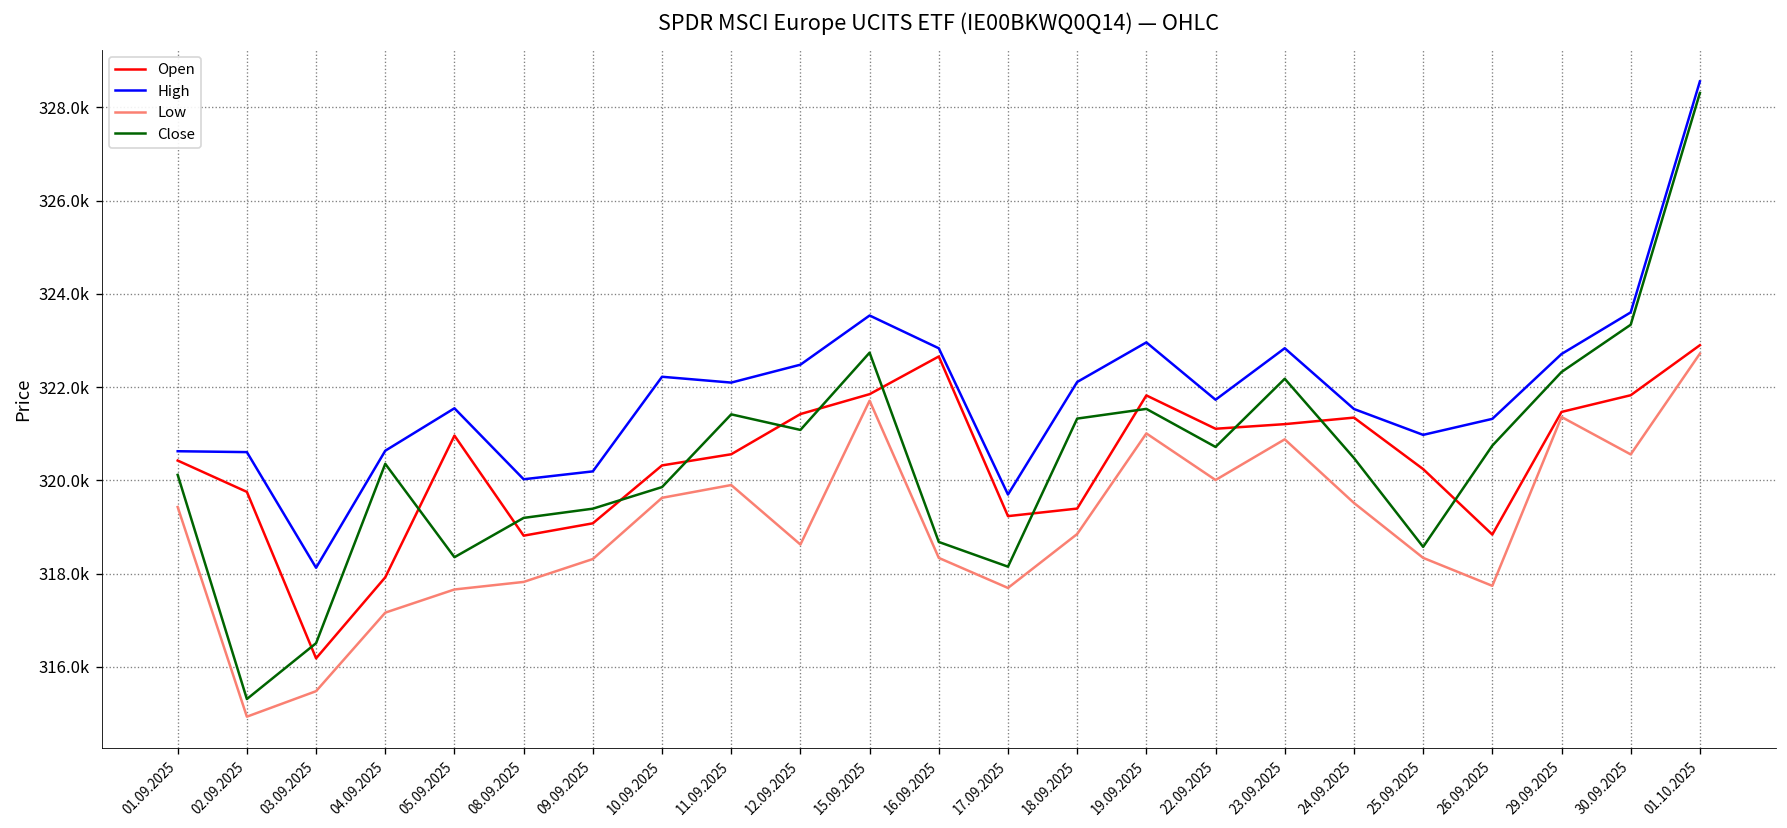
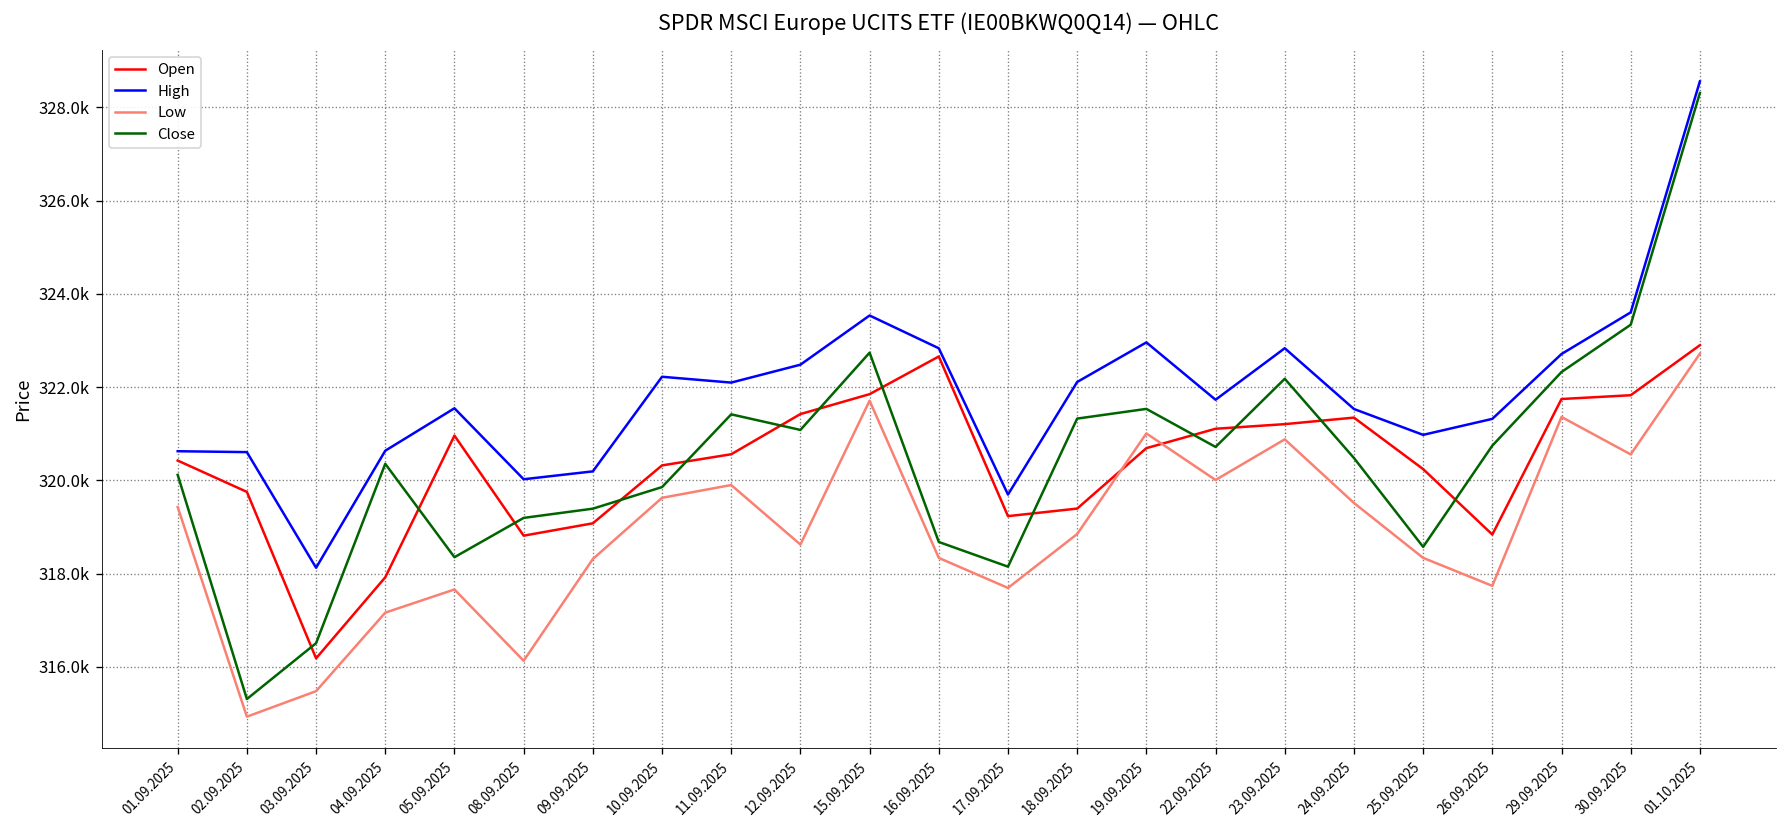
  {
    "Open": {
      "01.09.2025": 320400,
      "02.09.2025": 319800,
      "03.09.2025": 316200,
      "04.09.2025": 317900,
      "05.09.2025": 321000,
      "08.09.2025": 318800,
      "09.09.2025": 319100,
      "10.09.2025": 320300,
      "11.09.2025": 320600,
      "12.09.2025": 321400,
      "15.09.2025": 321900,
      "16.09.2025": 322700,
      "17.09.2025": 319200,
      "18.09.2025": 319400,
-     "19.09.2025": 321800,
+     "19.09.2025": 320700,
      "22.09.2025": 321100,
      "23.09.2025": 321200,
      "24.09.2025": 321300,
      "25.09.2025": 320200,
      "26.09.2025": 318800,
-     "29.09.2025": 321500,
+     "29.09.2025": 321700,
      "30.09.2025": 321800,
      "01.10.2025": 322900
    },
    "High": {
      "01.09.2025": 320600,
      "02.09.2025": 320600,
      "03.09.2025": 318100,
      "04.09.2025": 320600,
      "05.09.2025": 321500,
      "08.09.2025": 320000,
      "09.09.2025": 320200,
      "10.09.2025": 322200,
      "11.09.2025": 322100,
      "12.09.2025": 322500,
      "15.09.2025": 323500,
      "16.09.2025": 322800,
      "17.09.2025": 319700,
      "18.09.2025": 322100,
      "19.09.2025": 323000,
      "22.09.2025": 321700,
      "23.09.2025": 322800,
      "24.09.2025": 321500,
      "25.09.2025": 321000,
      "26.09.2025": 321300,
      "29.09.2025": 322700,
      "30.09.2025": 323600,
      "01.10.2025": 328600
    },
    "Low": {
      "01.09.2025": 319400,
      "02.09.2025": 314900,
      "03.09.2025": 315500,
      "04.09.2025": 317200,
      "05.09.2025": 317700,
-     "08.09.2025": 317800,
+     "08.09.2025": 316100,
      "09.09.2025": 318300,
      "10.09.2025": 319600,
      "11.09.2025": 319900,
      "12.09.2025": 318600,
      "15.09.2025": 321700,
      "16.09.2025": 318300,
      "17.09.2025": 317700,
      "18.09.2025": 318900,
      "19.09.2025": 321000,
      "22.09.2025": 320000,
      "23.09.2025": 320900,
      "24.09.2025": 319500,
      "25.09.2025": 318300,
      "26.09.2025": 317700,
      "29.09.2025": 321400,
      "30.09.2025": 320600,
      "01.10.2025": 322700
    },
    "Close": {
      "01.09.2025": 320100,
      "02.09.2025": 315300,
      "03.09.2025": 316500,
      "04.09.2025": 320400,
      "05.09.2025": 318400,
      "08.09.2025": 319200,
      "09.09.2025": 319400,
      "10.09.2025": 319900,
      "11.09.2025": 321400,
      "12.09.2025": 321100,
      "15.09.2025": 322700,
      "16.09.2025": 318700,
      "17.09.2025": 318200,
      "18.09.2025": 321300,
      "19.09.2025": 321500,
      "22.09.2025": 320700,
      "23.09.2025": 322200,
      "24.09.2025": 320500,
      "25.09.2025": 318600,
      "26.09.2025": 320700,
      "29.09.2025": 322300,
      "30.09.2025": 323300,
      "01.10.2025": 328300
    }
  }
